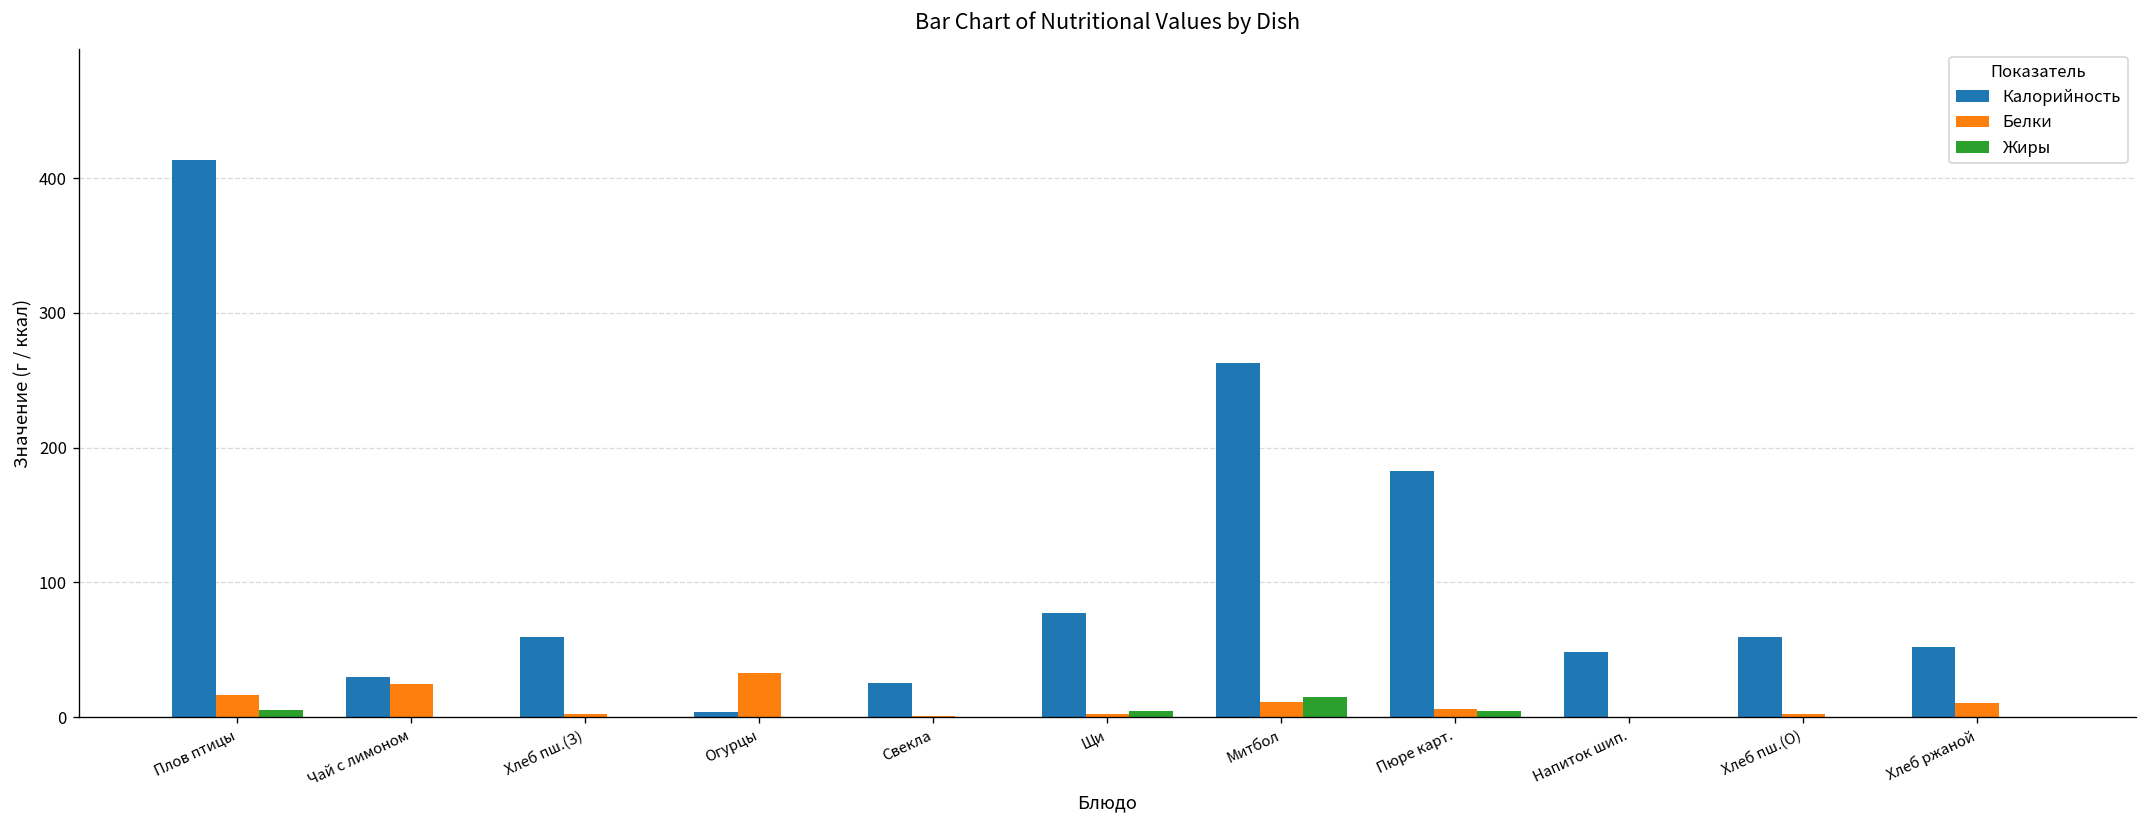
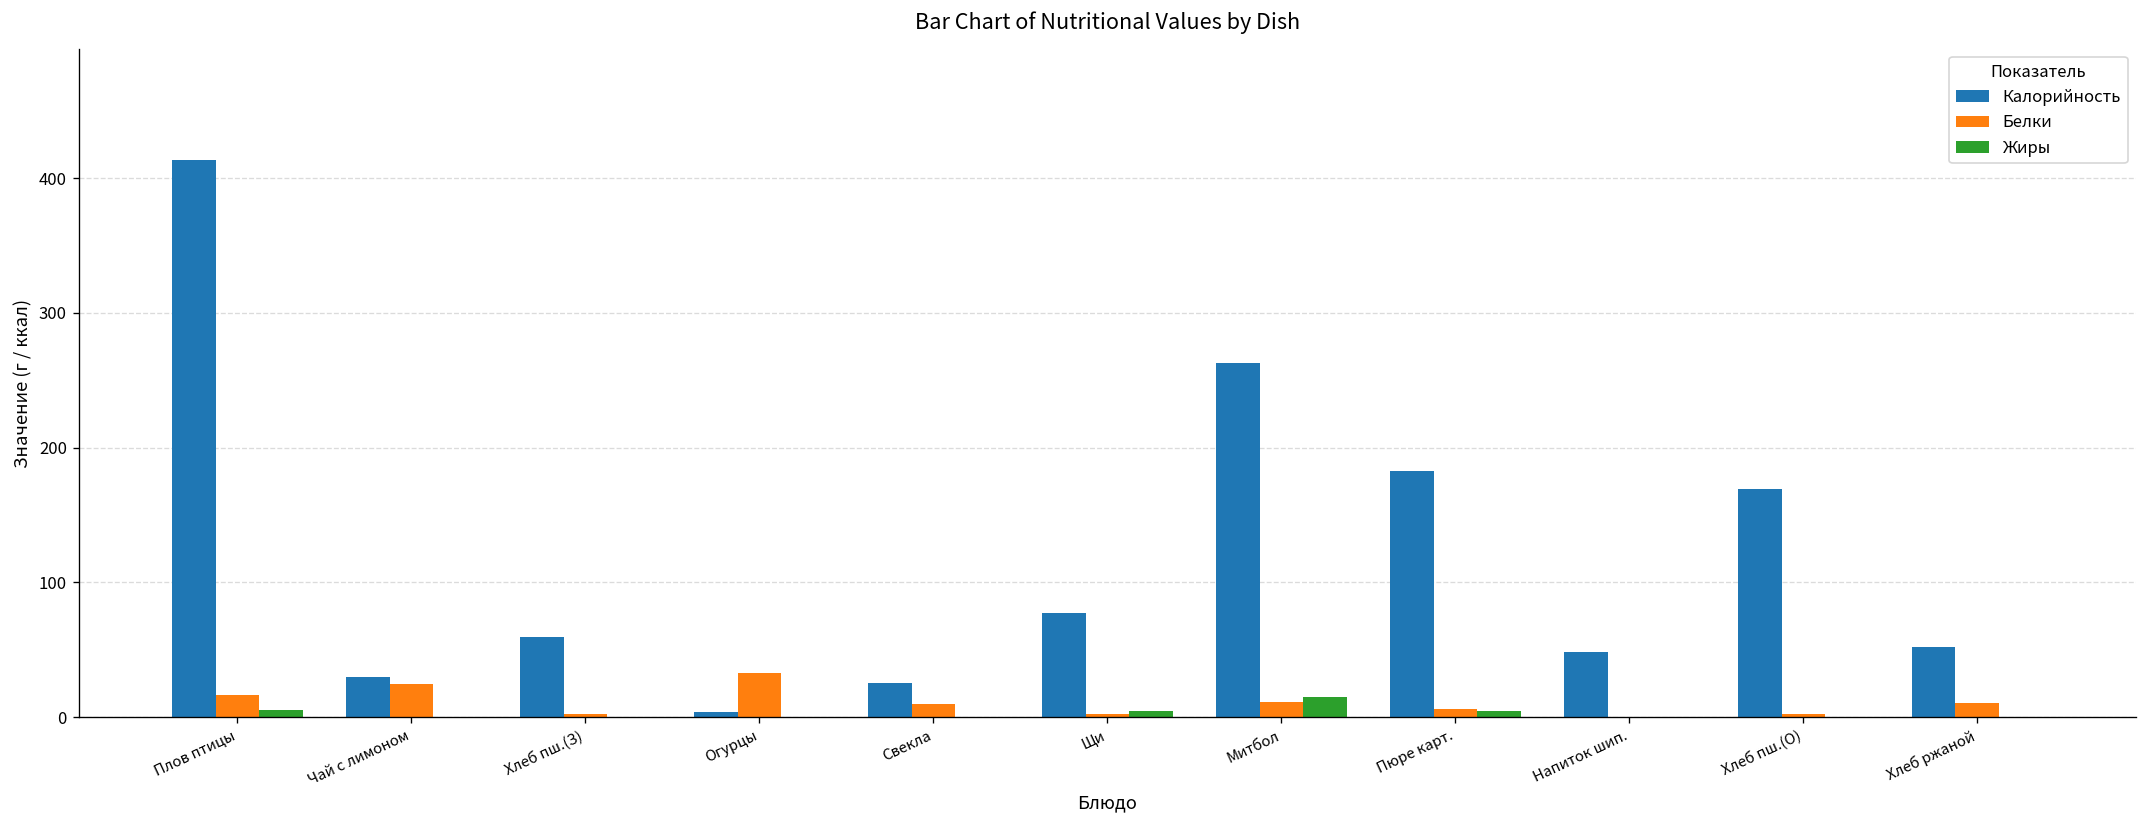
  {
    "Калорийность": {
      "Плов птицы": 413,
      "Чай с лимоном": 30,
      "Хлеб пш.(З)": 60,
      "Огурцы": 4,
      "Свекла": 25,
      "Щи": 77,
      "Митбол": 263,
      "Пюре карт.": 183,
      "Напиток шип.": 48,
-     "Хлеб пш.(О)": 60,
+     "Хлеб пш.(О)": 170,
      "Хлеб ржаной": 52
    },
    "Белки": {
      "Плов птицы": 17,
      "Чай с лимоном": 25,
      "Огурцы": 33,
-     "Свекла": 1,
+     "Свекла": 10,
      "Щи": 2,
      "Митбол": 11,
      "Пюре карт.": 6,
      "Хлеб ржаной": 11
    },
    "Жиры": {
      "Плов птицы": 5,
      "Чай с лимоном": 0,
      "Щи": 4,
      "Митбол": 15,
      "Пюре карт.": 4
    }
  }
